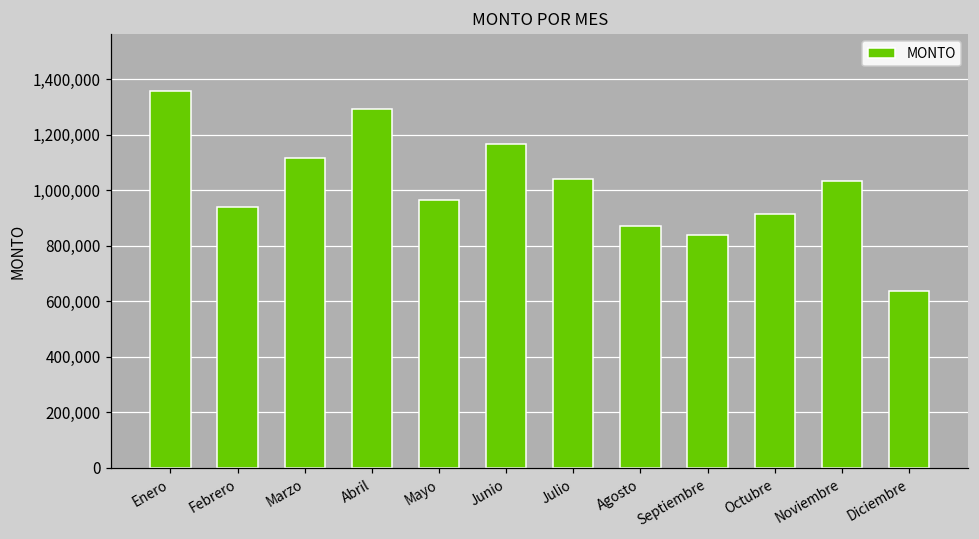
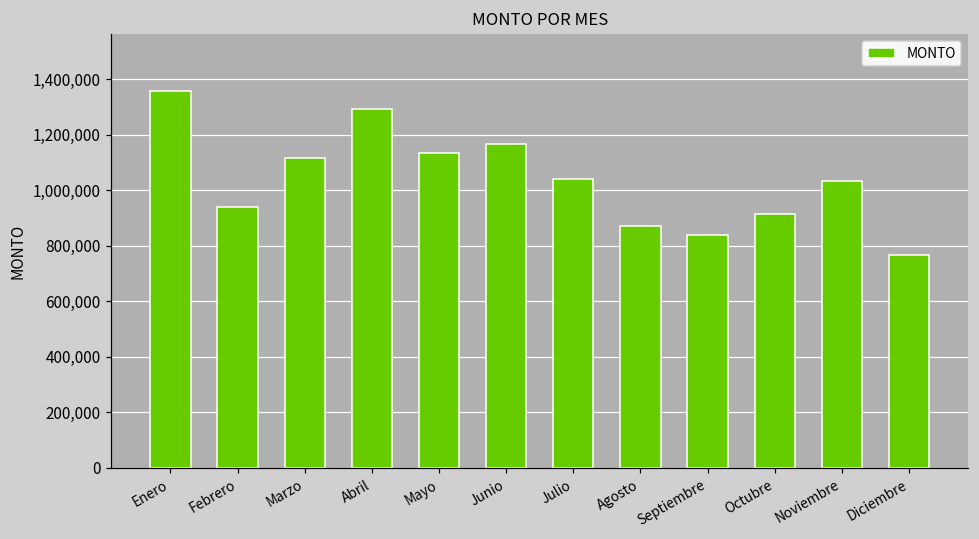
  {
    "Enero": "1,360,000",
    "Febrero": "940,000",
    "Marzo": "1,120,000",
    "Abril": "1,290,000",
-   "Mayo": "960,000",
+   "Mayo": "1,130,000",
    "Junio": "1,170,000",
    "Julio": "1,040,000",
    "Agosto": "870,000",
    "Septiembre": "840,000",
    "Octubre": "910,000",
    "Noviembre": "1,030,000",
-   "Diciembre": "640,000"
+   "Diciembre": "770,000"
  }
